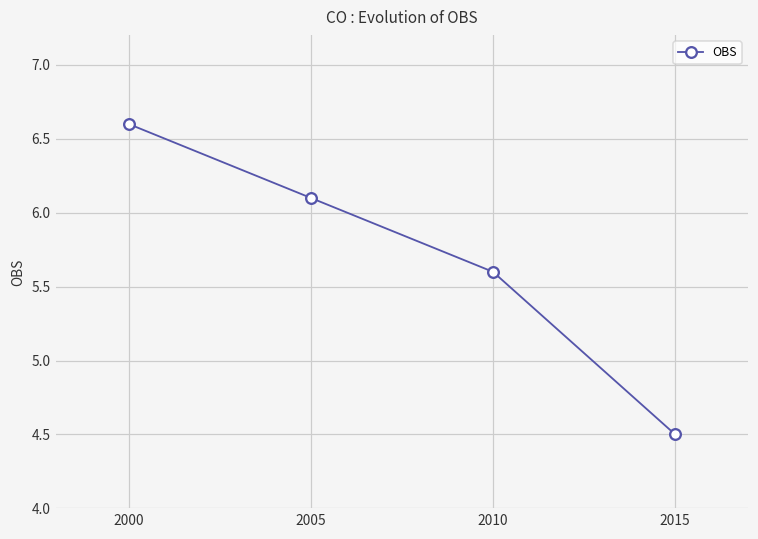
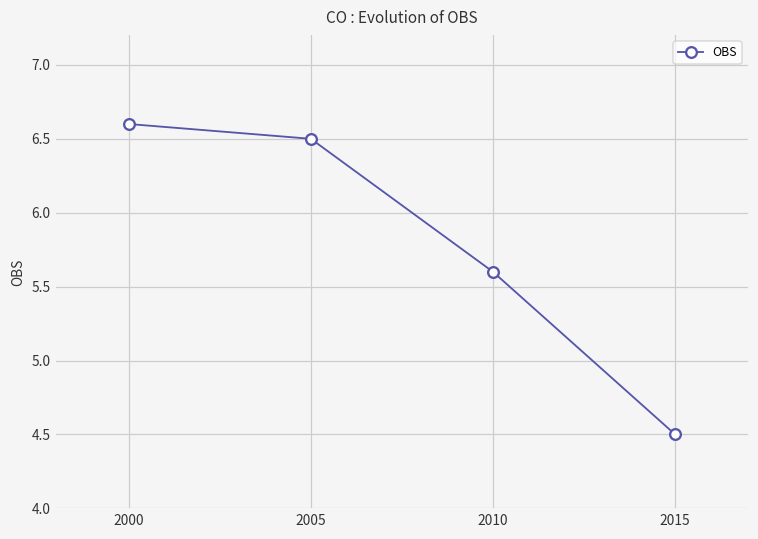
  {
    "2000": 6.6,
-   "2005": 6.1,
+   "2005": 6.5,
    "2010": 5.6,
    "2015": 4.5
  }
